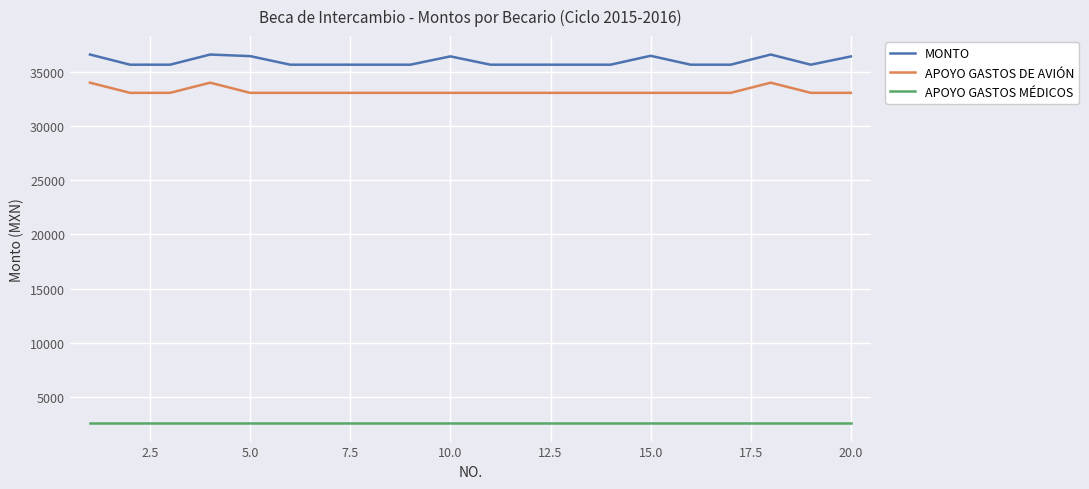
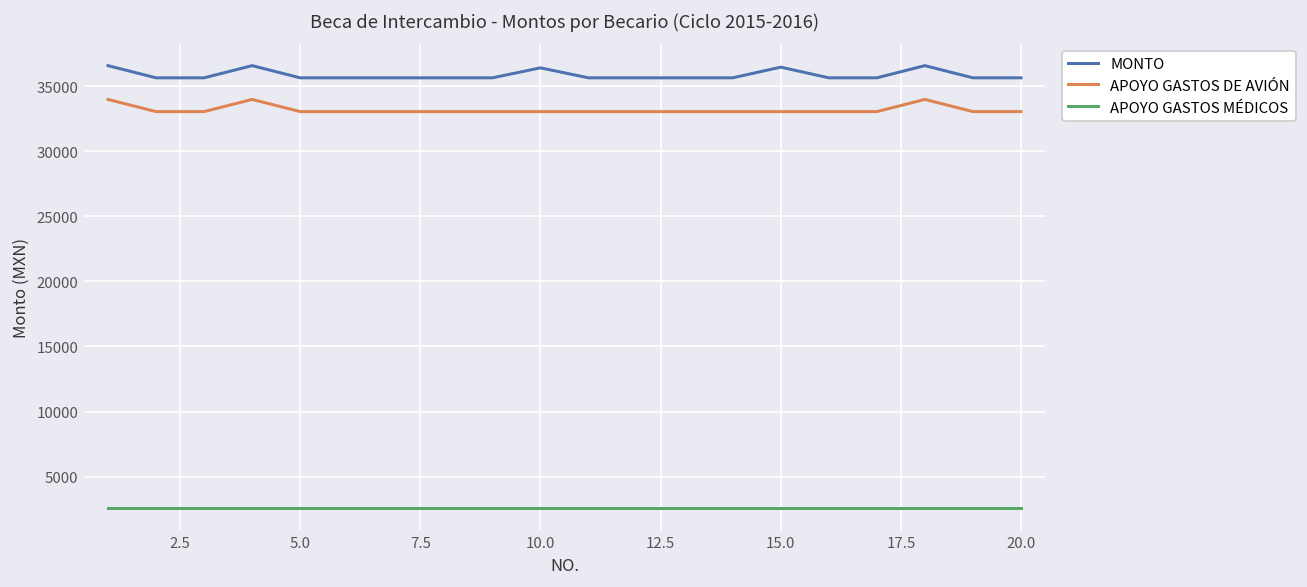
  {
    "MONTO": {
-     "5.0": 36400,
+     "5.0": 35600,
      "10.0": 36400,
      "15.0": 36500,
-     "20.0": 36400
+     "20.0": 35600
    },
    "APOYO GASTOS DE AVIÓN": {
      "5.0": 33000,
      "10.0": 33000,
      "15.0": 33000,
      "20.0": 33000
    },
    "APOYO GASTOS MÉDICOS": {
      "5.0": 2600,
      "10.0": 2600,
      "15.0": 2600,
      "20.0": 2600
    }
  }
